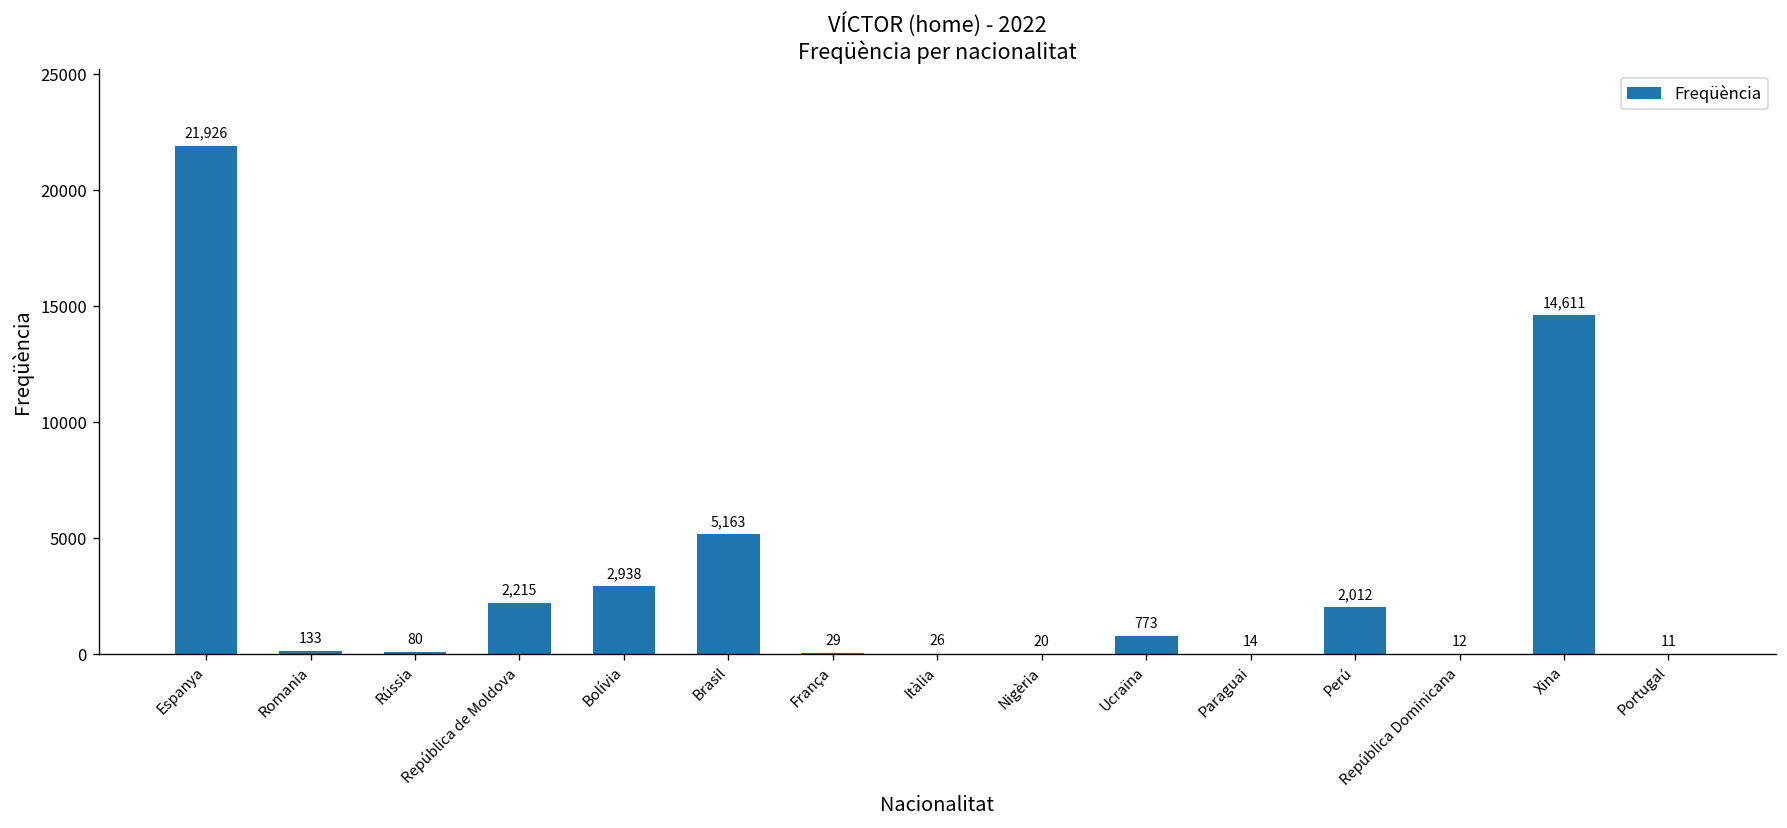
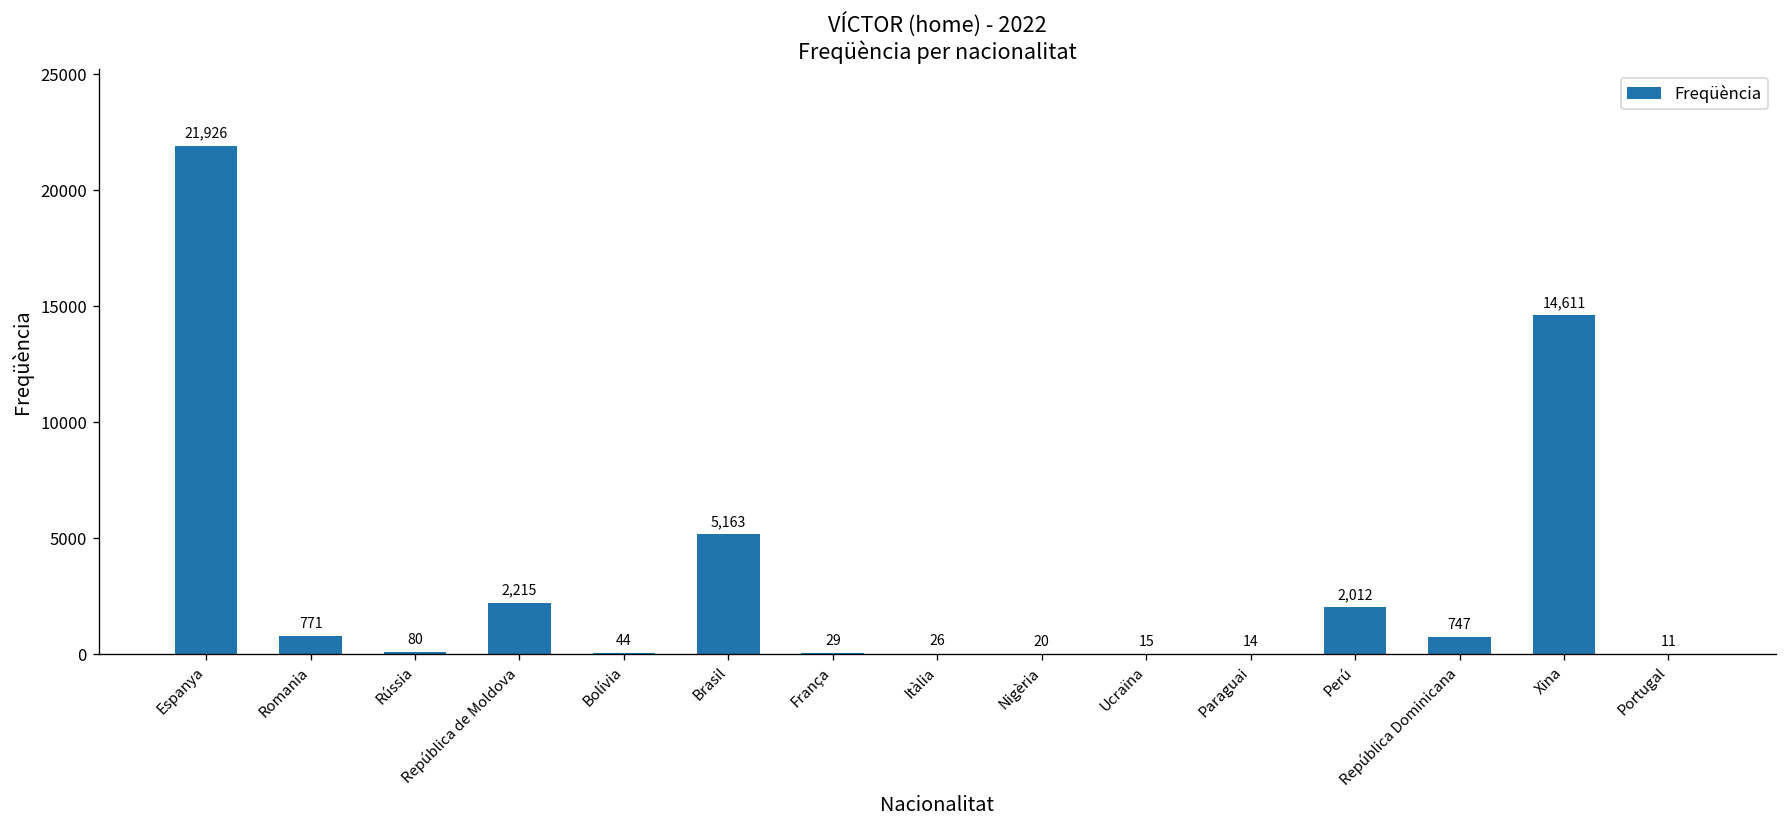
  {
    "Espanya": "21,926",
-   "Romania": "133",
+   "Romania": "771",
    "Rússia": "80",
    "República de Moldova": "2,215",
-   "Bolívia": "2,938",
+   "Bolívia": "44",
    "Brasil": "5,163",
    "França": "29",
    "Itàlia": "26",
    "Nigèria": "20",
-   "Ucraïna": "773",
+   "Ucraïna": "15",
    "Paraguai": "14",
    "Perú": "2,012",
-   "República Dominicana": "12",
+   "República Dominicana": "747",
    "Xina": "14,611",
    "Portugal": "11"
  }
